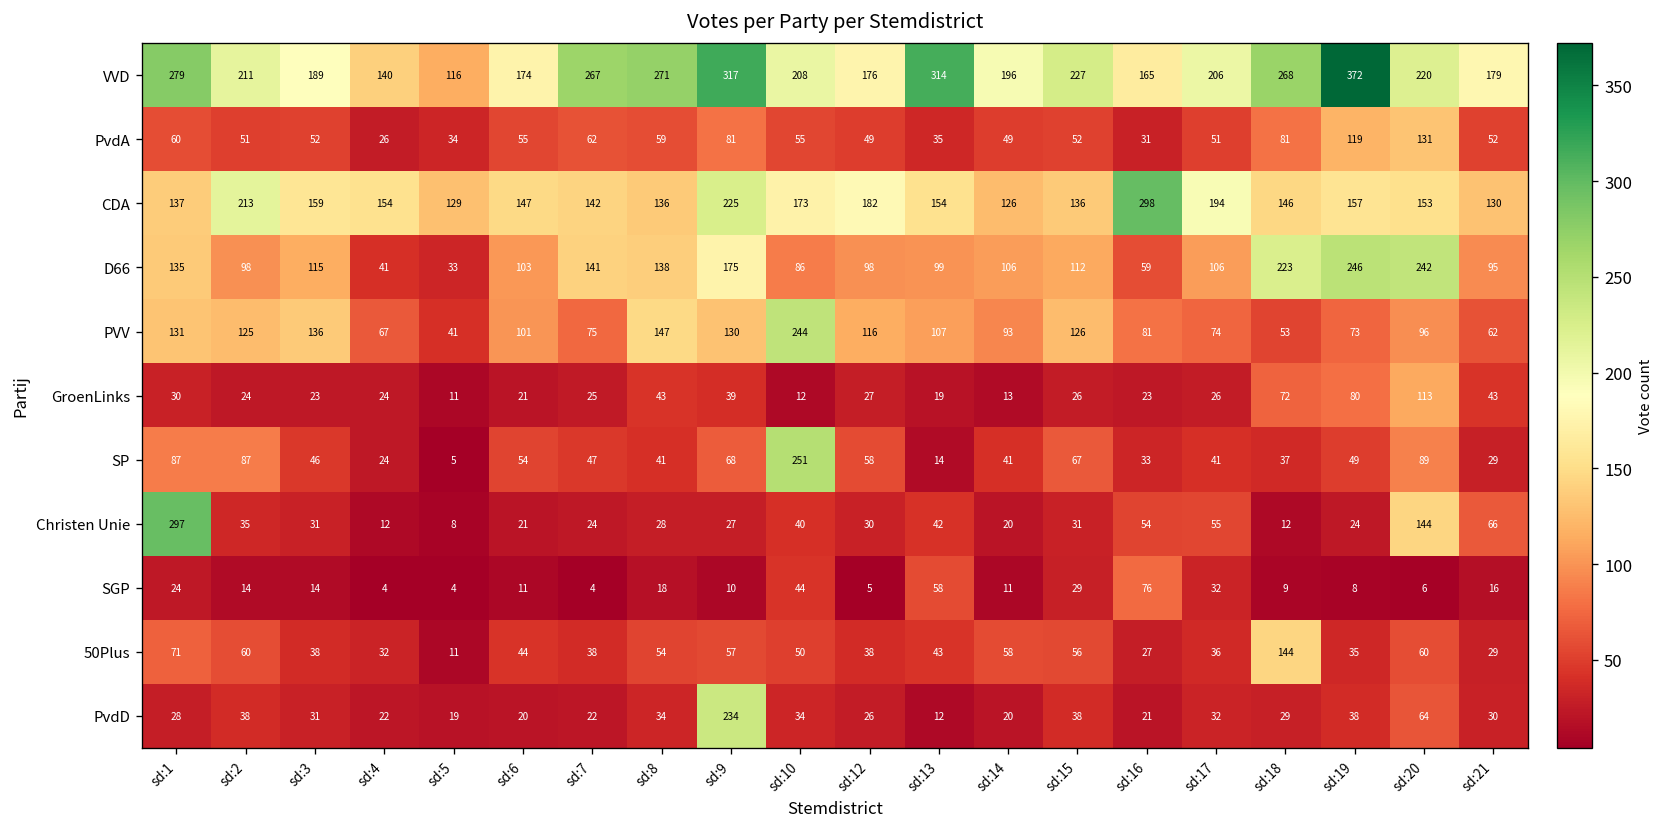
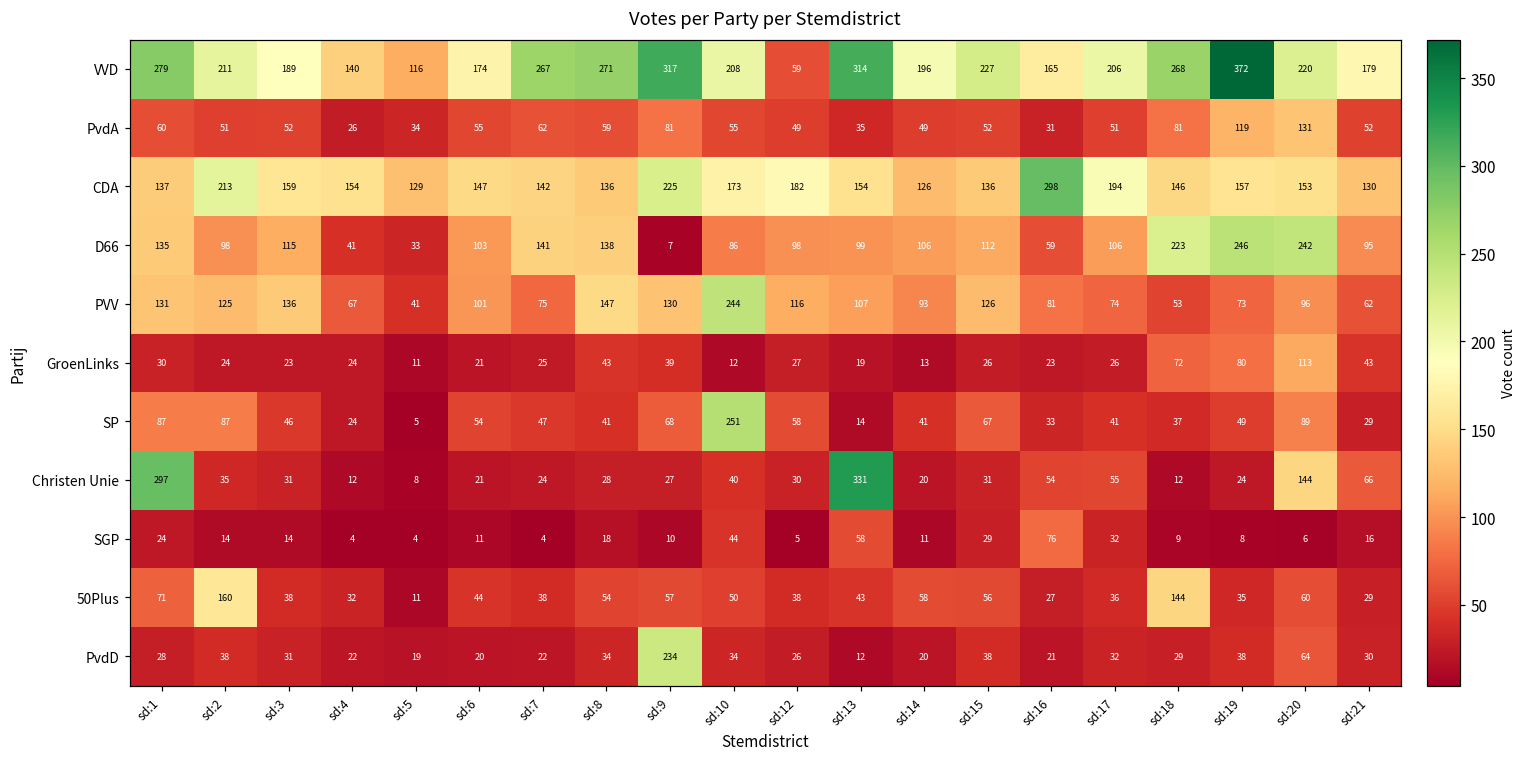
  {
    "VVD": {
      "sd:1": 279,
      "sd:2": 211,
      "sd:3": 189,
      "sd:4": 140,
      "sd:5": 116,
      "sd:6": 174,
      "sd:7": 267,
      "sd:8": 271,
      "sd:9": 317,
      "sd:10": 208,
-     "sd:12": 176,
+     "sd:12": 59,
      "sd:13": 314,
      "sd:14": 196,
      "sd:15": 227,
      "sd:16": 165,
      "sd:17": 206,
      "sd:18": 268,
      "sd:19": 372,
      "sd:20": 220,
      "sd:21": 179
    },
    "D66": {
      "sd:1": 135,
      "sd:2": 98,
      "sd:3": 115,
      "sd:4": 41,
      "sd:5": 33,
      "sd:6": 103,
      "sd:7": 141,
      "sd:8": 138,
-     "sd:9": 175,
+     "sd:9": 7,
      "sd:10": 86,
      "sd:12": 98,
      "sd:13": 99,
      "sd:14": 106,
      "sd:15": 112,
      "sd:16": 59,
      "sd:17": 106,
      "sd:18": 223,
      "sd:19": 246,
      "sd:20": 242,
      "sd:21": 95
    },
    "Christen Unie": {
      "sd:1": 297,
      "sd:2": 35,
      "sd:3": 31,
      "sd:4": 12,
      "sd:5": 8,
      "sd:6": 21,
      "sd:7": 24,
      "sd:8": 28,
      "sd:9": 27,
      "sd:10": 40,
      "sd:12": 30,
-     "sd:13": 42,
+     "sd:13": 331,
      "sd:14": 20,
      "sd:15": 31,
      "sd:16": 54,
      "sd:17": 55,
      "sd:18": 12,
      "sd:19": 24,
      "sd:20": 144,
      "sd:21": 66
    },
    "50Plus": {
      "sd:1": 71,
-     "sd:2": 60,
+     "sd:2": 160,
      "sd:3": 38,
      "sd:4": 32,
      "sd:5": 11,
      "sd:6": 44,
      "sd:7": 38,
      "sd:8": 54,
      "sd:9": 57,
      "sd:10": 50,
      "sd:12": 38,
      "sd:13": 43,
      "sd:14": 58,
      "sd:15": 56,
      "sd:16": 27,
      "sd:17": 36,
      "sd:18": 144,
      "sd:19": 35,
      "sd:20": 60,
      "sd:21": 29
    }
  }
